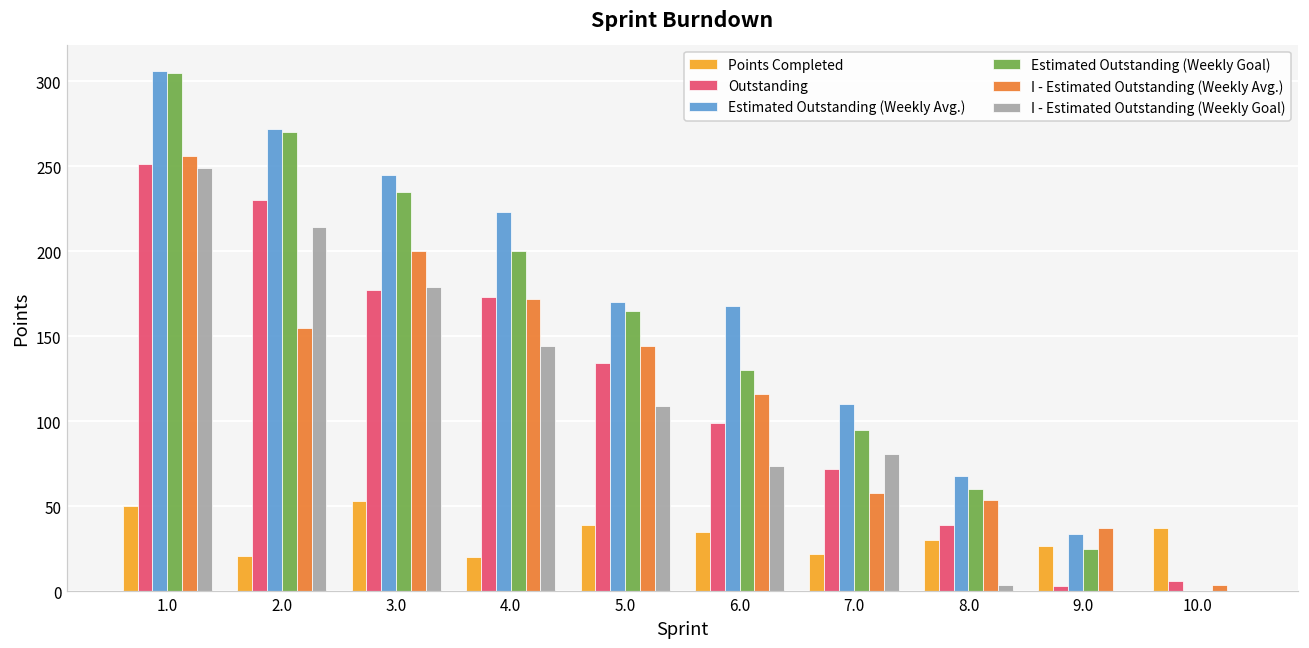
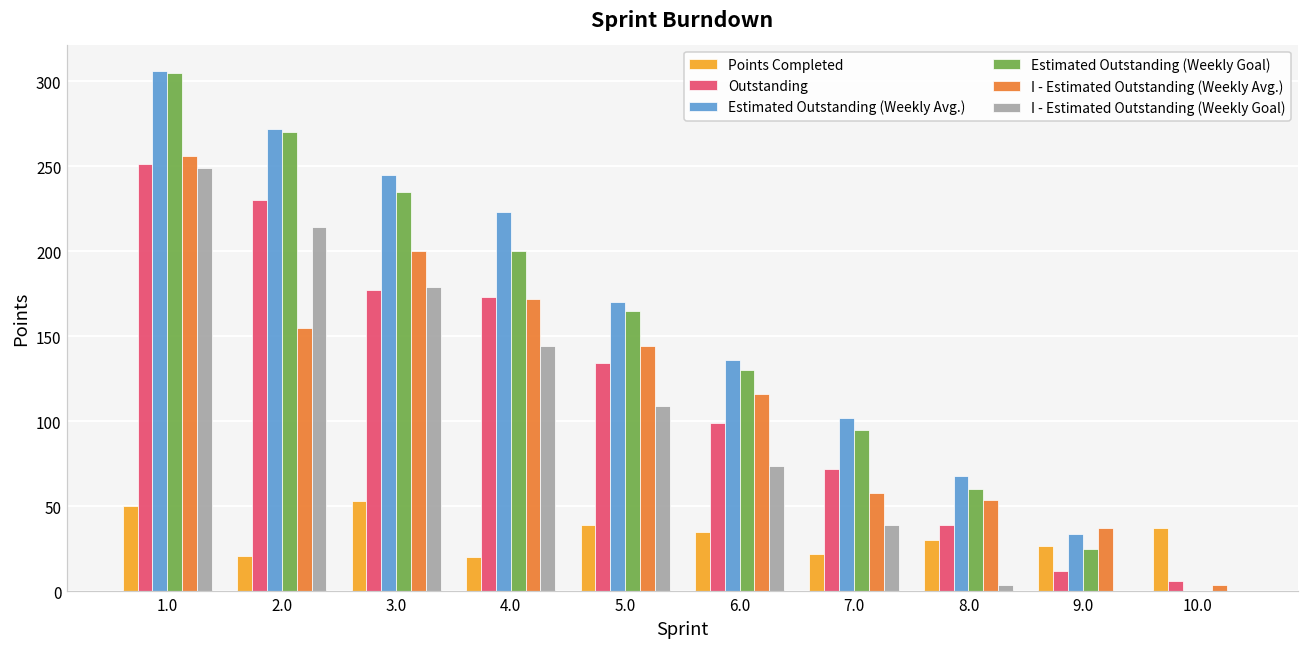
  {
    "Outstanding": {
      "1.0": 251,
      "2.0": 230,
      "3.0": 177,
      "4.0": 173,
      "5.0": 134,
      "6.0": 99,
      "7.0": 72,
      "8.0": 39,
-     "9.0": 3,
+     "9.0": 12,
      "10.0": 6
    },
    "Estimated Outstanding (Weekly Avg.)": {
      "1.0": 306,
      "2.0": 272,
      "3.0": 245,
      "4.0": 223,
      "5.0": 170,
-     "6.0": 168,
-     "7.0": 110,
+     "6.0": 136,
+     "7.0": 102,
      "8.0": 68,
      "9.0": 34,
      "10.0": 0
    },
    "Estimated Outstanding (Weekly Goal)": {
      "1.0": 305,
      "2.0": 270,
      "3.0": 235,
      "4.0": 200,
      "5.0": 165,
      "6.0": 130,
      "7.0": 95,
      "8.0": 60,
      "9.0": 25,
      "10.0": 0
    },
    "I - Estimated Outstanding (Weekly Goal)": {
      "1.0": 249,
      "2.0": 214,
      "3.0": 179,
      "4.0": 144,
      "5.0": 109,
      "6.0": 74,
-     "7.0": 81,
+     "7.0": 39,
      "8.0": 4,
      "9.0": 0,
      "10.0": 0
    }
  }
